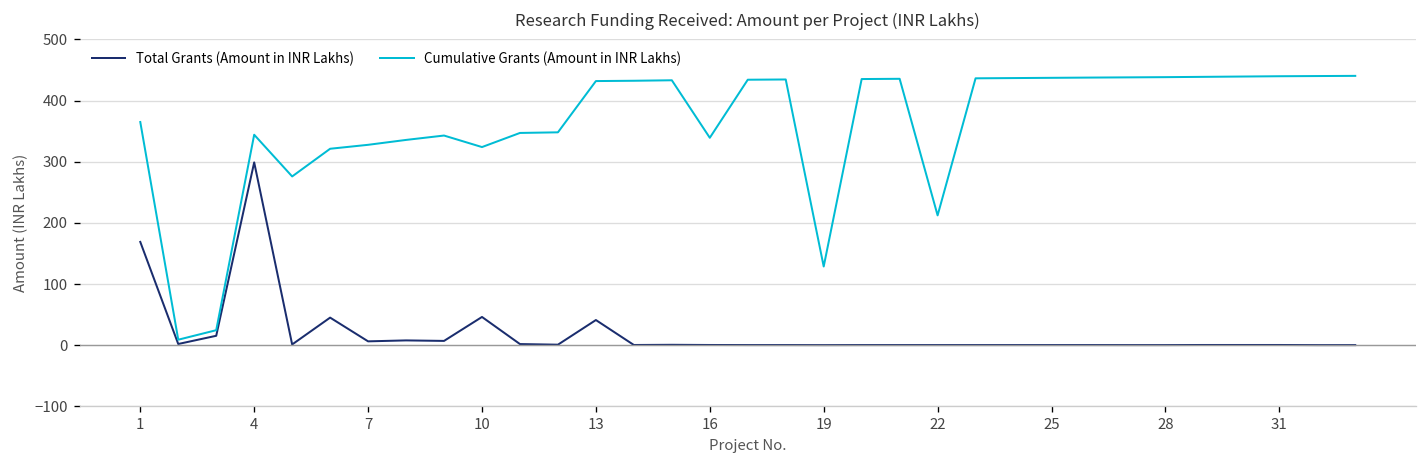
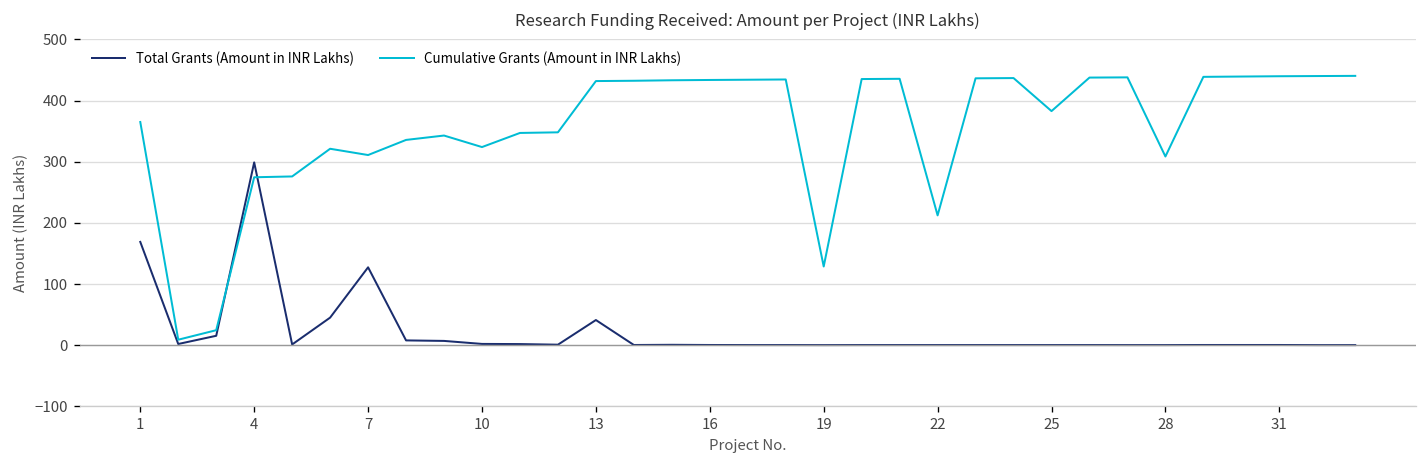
  {
    "Total Grants (Amount in INR Lakhs)": {
      "1": 170,
      "4": 300,
-     "7": 10,
-     "10": 50,
+     "7": 130,
+     "10": 0,
      "13": 40,
      "16": 0,
      "19": 0,
      "22": 0,
      "25": 0,
      "28": 0,
      "31": 0
    },
    "Cumulative Grants (Amount in INR Lakhs)": {
      "1": 370,
-     "4": 340,
-     "7": 330,
+     "4": 270,
+     "7": 310,
      "10": 320,
      "13": 430,
-     "16": 340,
+     "16": 430,
      "19": 130,
      "22": 210,
-     "25": 440,
-     "28": 440,
+     "25": 380,
+     "28": 310,
      "31": 440
    }
  }
